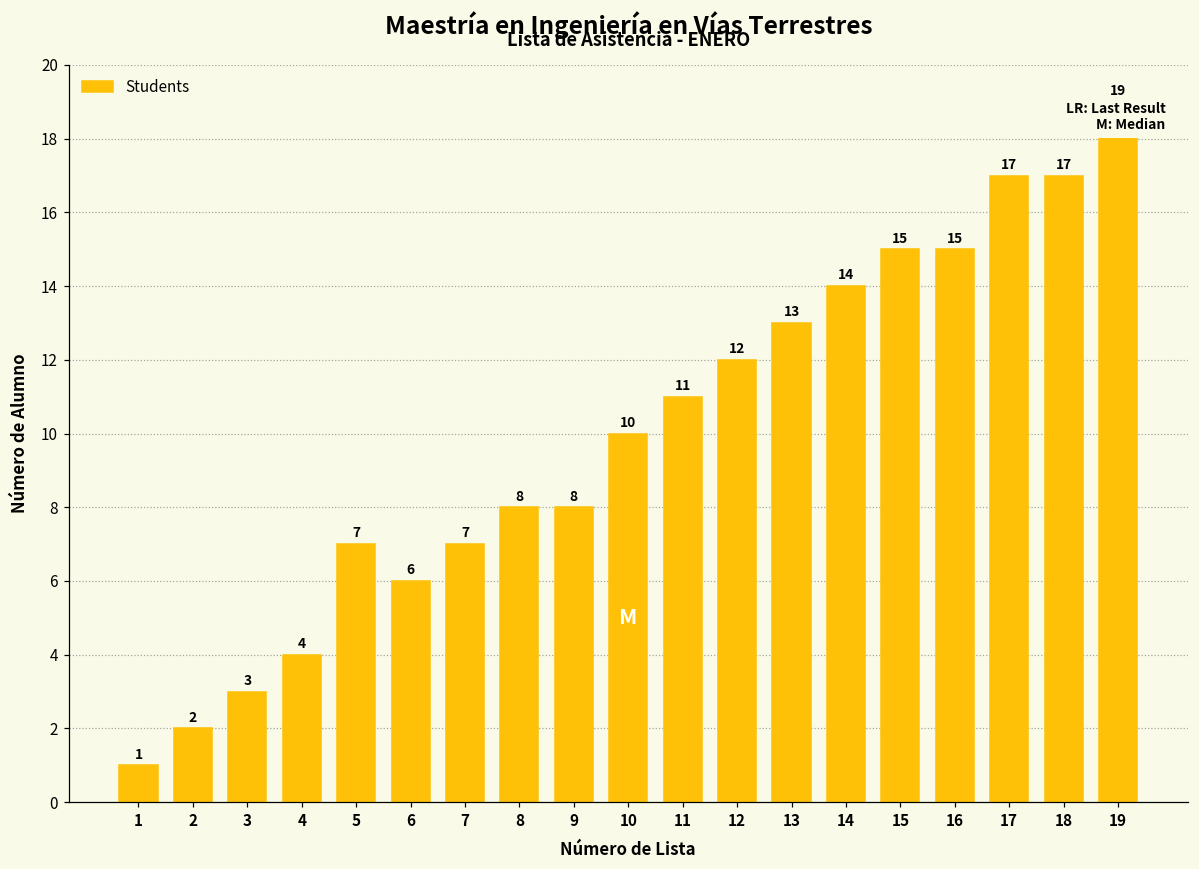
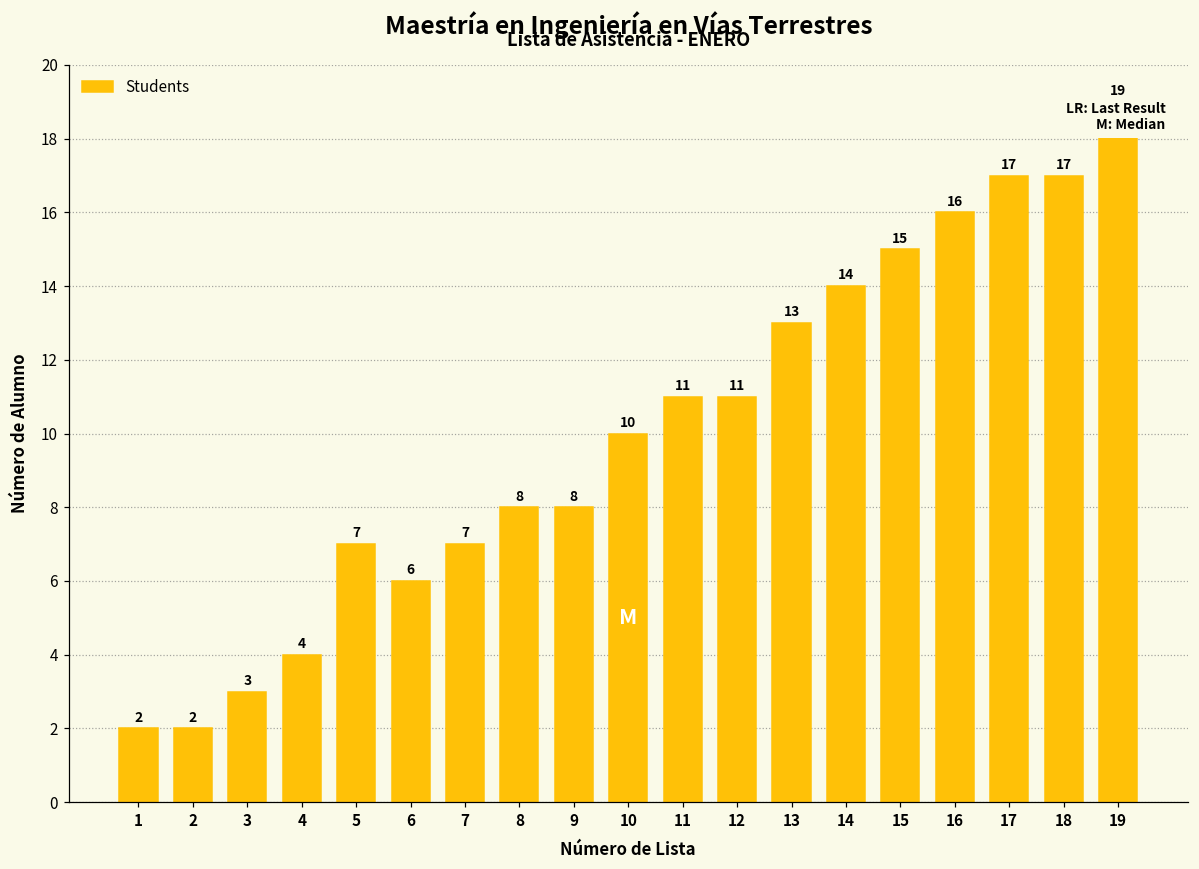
  {
-   "1": 1,
+   "1": 2,
    "2": 2,
    "3": 3,
    "4": 4,
    "5": 7,
    "6": 6,
    "7": 7,
    "8": 8,
    "9": 8,
    "10": 10,
    "11": 11,
-   "12": 12,
+   "12": 11,
    "13": 13,
    "14": 14,
    "15": 15,
-   "16": 15,
+   "16": 16,
    "17": 17,
    "18": 17
  }
